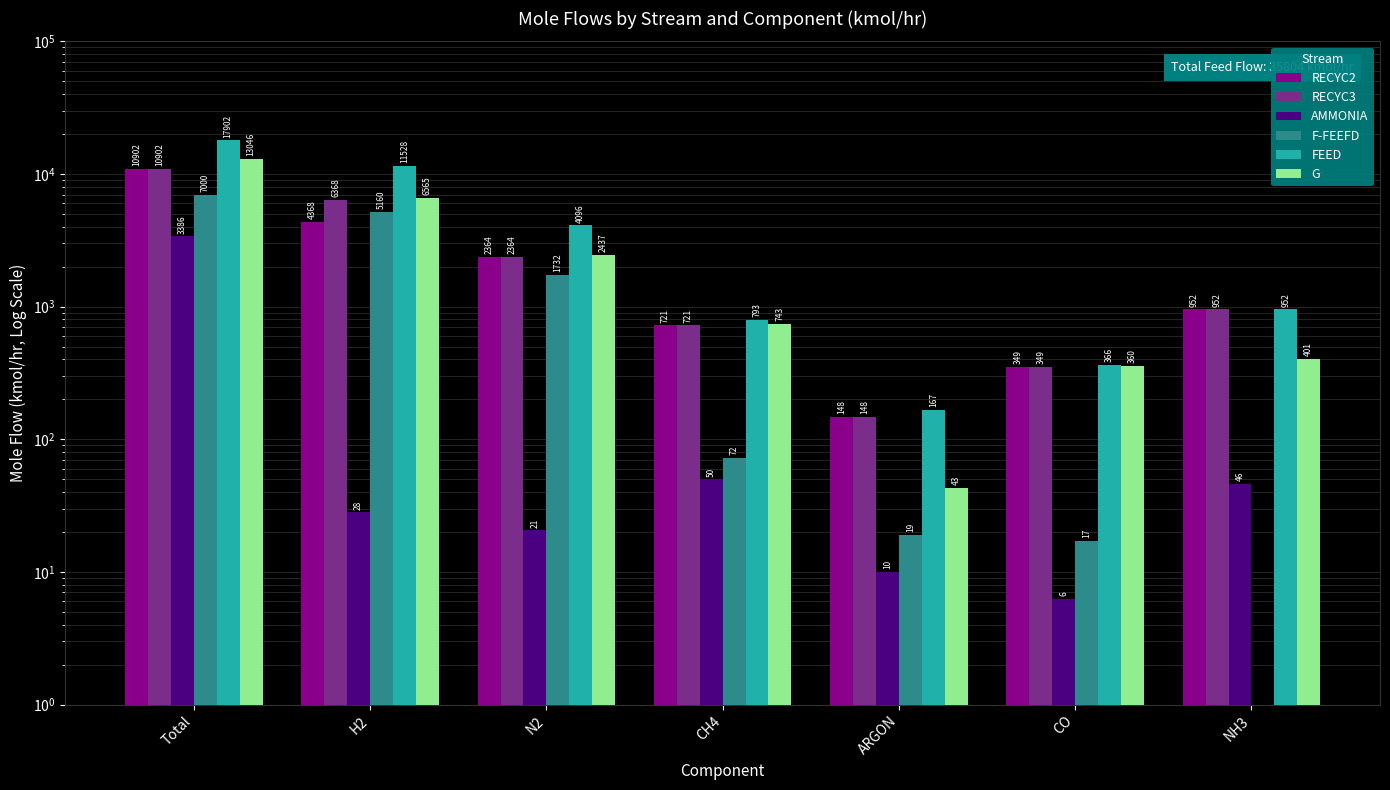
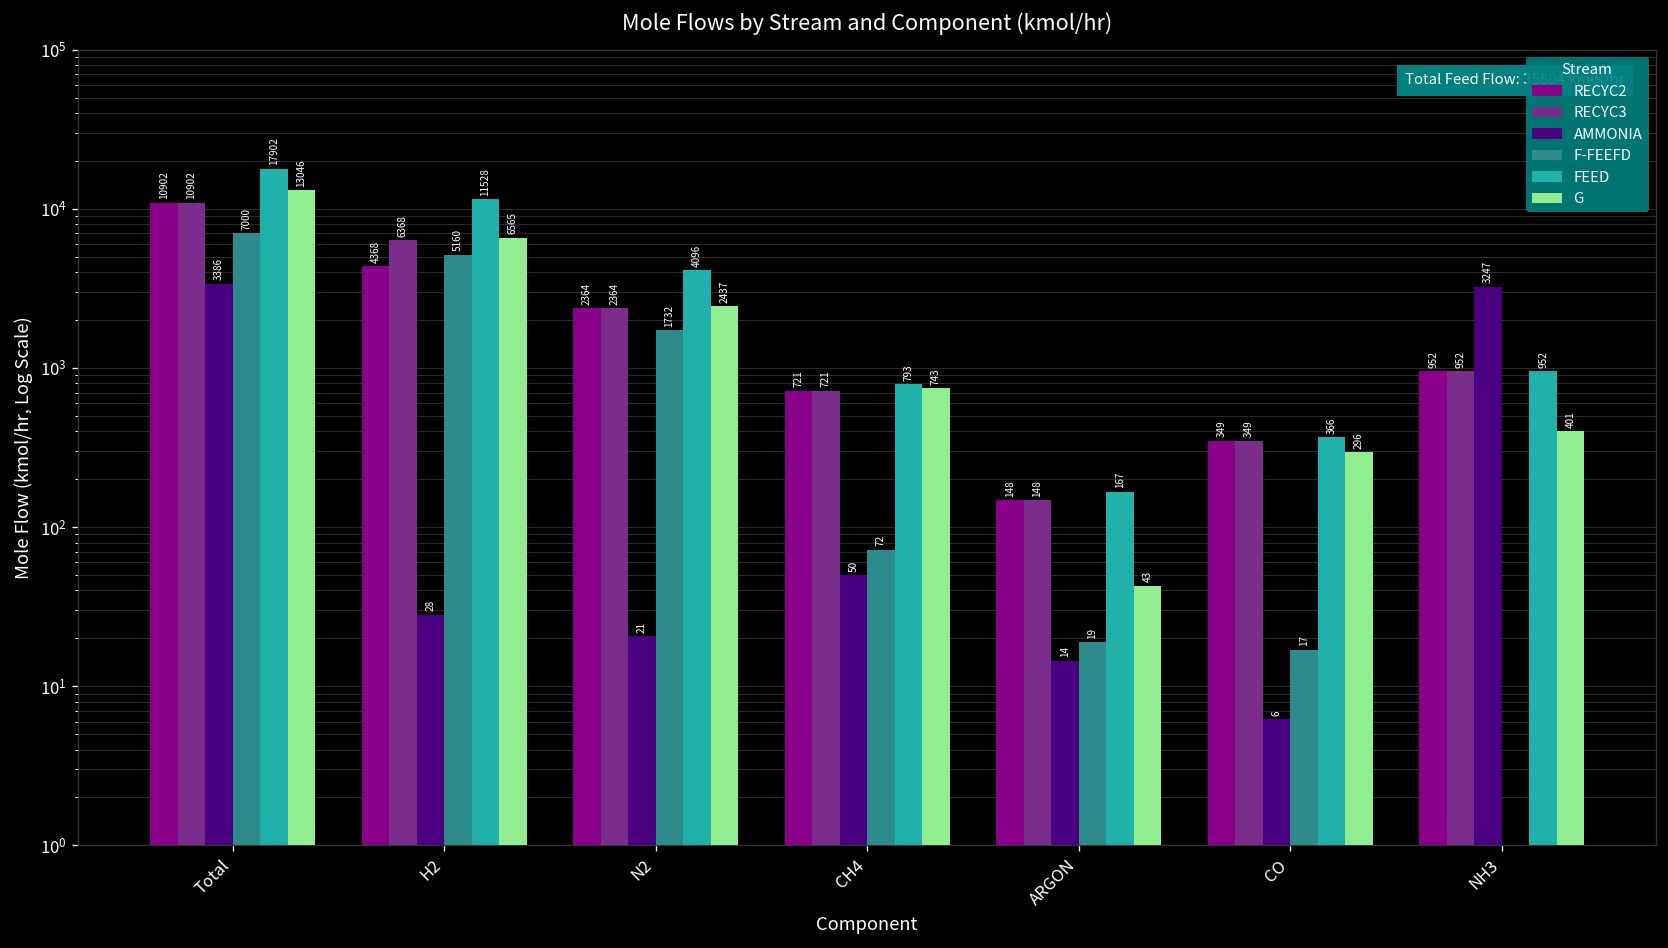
  {
    "AMMONIA": {
      "Total": 3386,
      "H2": 28,
      "N2": 21,
      "CH4": 50,
-     "ARGON": 10,
+     "ARGON": 14,
      "CO": 6,
-     "NH3": 46
+     "NH3": 3247
    },
    "G": {
      "Total": 13046,
      "H2": 6565,
      "N2": 2437,
      "CH4": 743,
      "ARGON": 43,
-     "CO": 360,
+     "CO": 296,
      "NH3": 401
    }
  }
